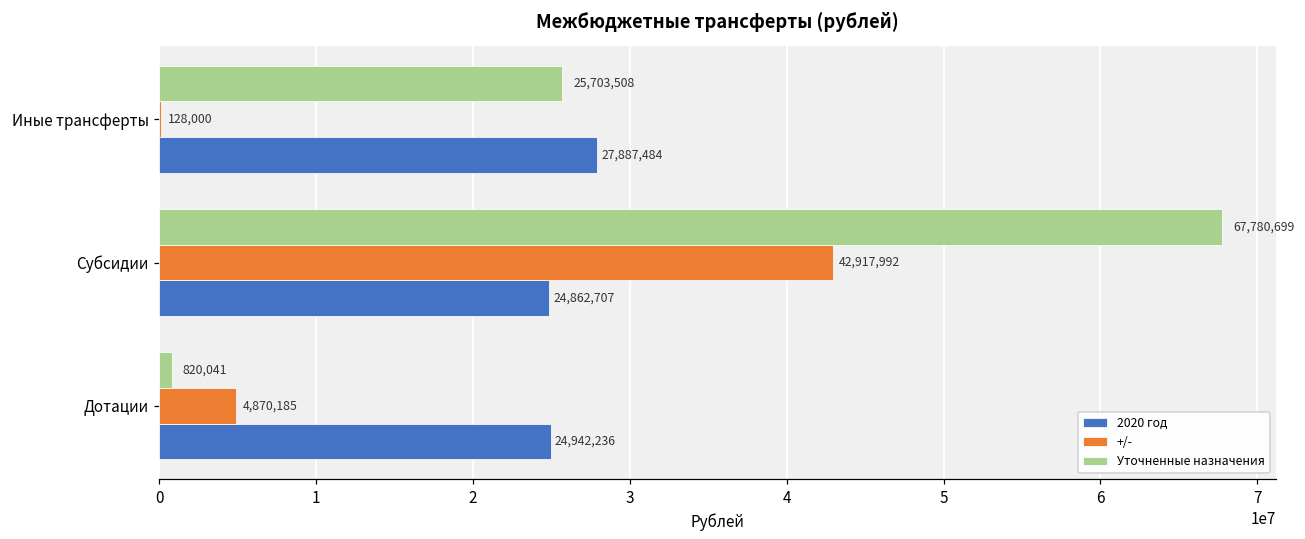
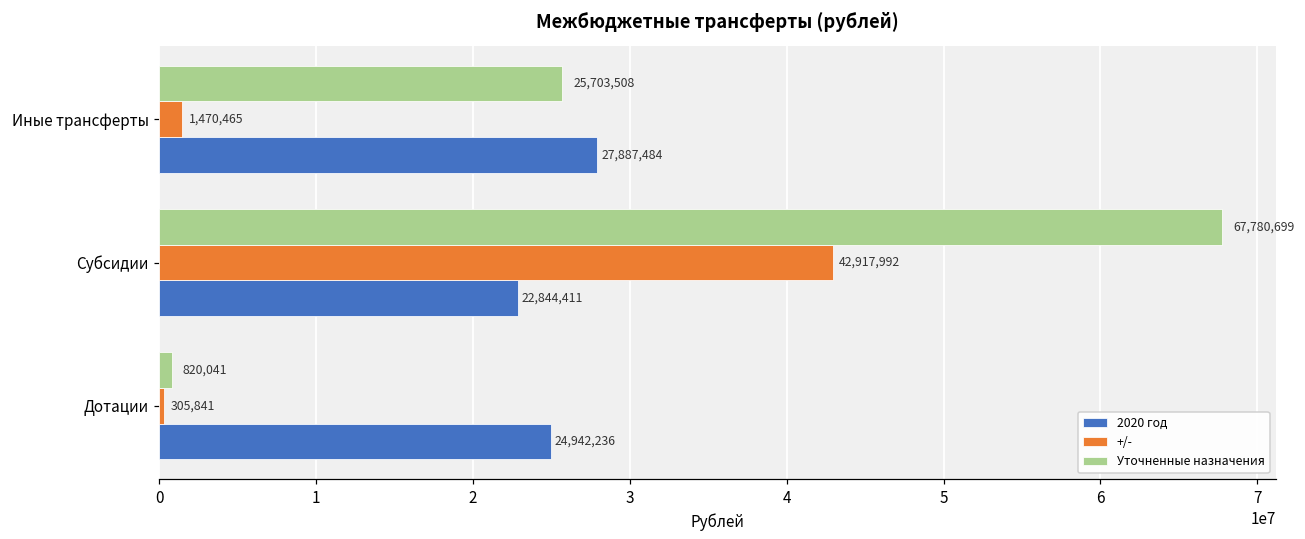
  {
    "2020 год": {
      "Иные трансферты": "27,887,484",
-     "Субсидии": "24,862,707",
+     "Субсидии": "22,844,411",
      "Дотации": "24,942,236"
    },
    "+/-": {
-     "Иные трансферты": "128,000",
+     "Иные трансферты": "1,470,465",
      "Субсидии": "42,917,992",
-     "Дотации": "4,870,185"
+     "Дотации": "305,841"
    },
    "Уточненные назначения": {
      "Иные трансферты": "25,703,508",
      "Субсидии": "67,780,699",
      "Дотации": "820,041"
    }
  }
